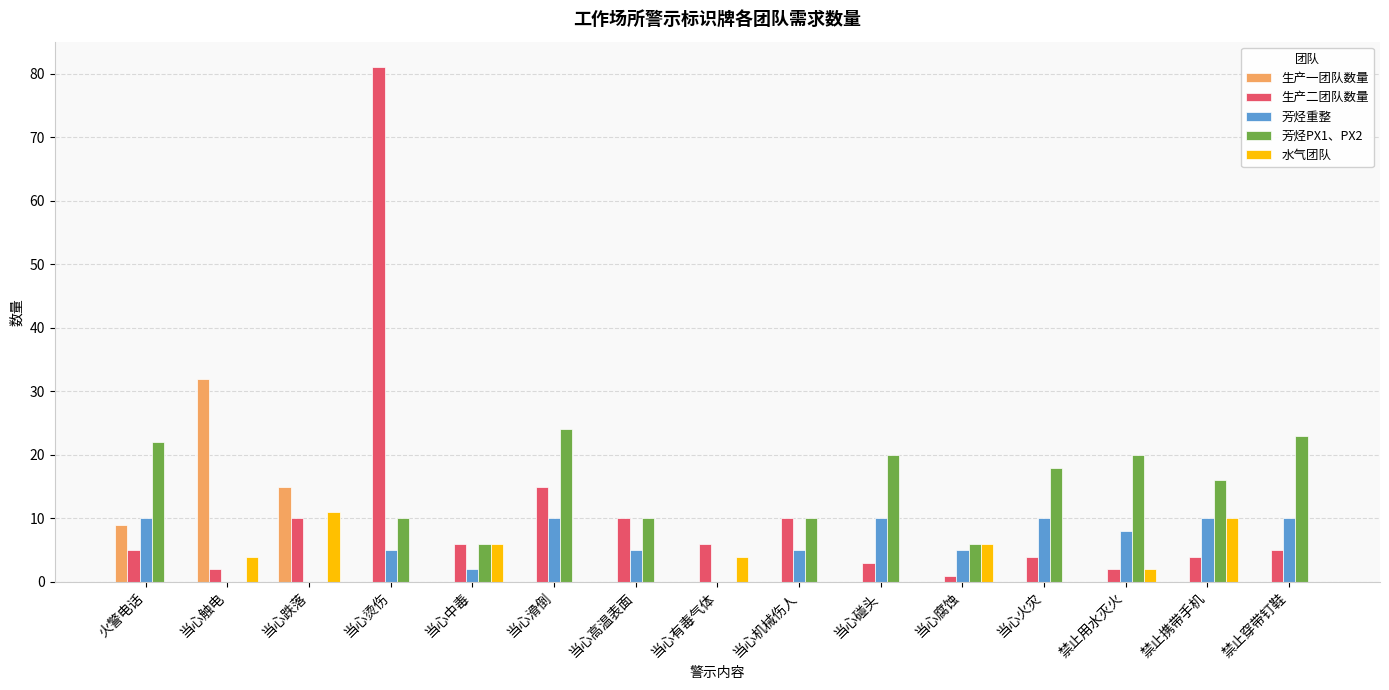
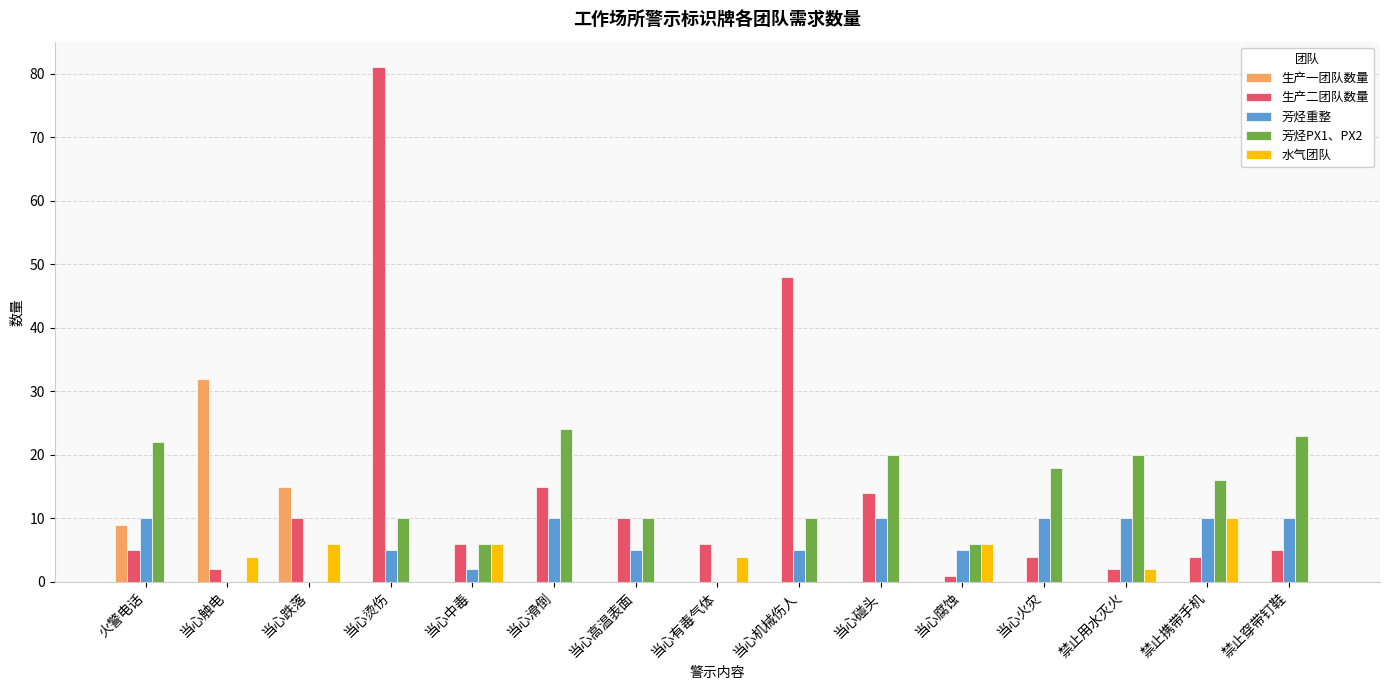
  {
    "生产一团队数量": {
      "火警电话": 9,
      "当心触电": 32,
      "当心跌落": 15,
      "当心烫伤": 0,
      "当心中毒": 0,
      "当心滑倒": 0,
      "当心高温表面": 0,
      "当心有毒气体": 0,
      "当心机械伤人": 0,
      "当心碰头": 0,
      "当心腐蚀": 0,
      "当心火灾": 0,
      "禁止用水灭火": 0,
      "禁止携带手机": 0,
      "禁止穿带钉鞋": 0
    },
    "生产二团队数量": {
      "火警电话": 5,
      "当心触电": 2,
      "当心跌落": 10,
      "当心烫伤": 81,
      "当心中毒": 6,
      "当心滑倒": 15,
      "当心高温表面": 10,
      "当心有毒气体": 6,
-     "当心机械伤人": 10,
-     "当心碰头": 3,
+     "当心机械伤人": 48,
+     "当心碰头": 14,
      "当心腐蚀": 1,
      "当心火灾": 4,
      "禁止用水灭火": 2,
      "禁止携带手机": 4,
      "禁止穿带钉鞋": 5
    },
    "芳烃重整": {
      "火警电话": 10,
      "当心触电": 0,
      "当心跌落": 0,
      "当心烫伤": 5,
      "当心中毒": 2,
      "当心滑倒": 10,
      "当心高温表面": 5,
      "当心有毒气体": 0,
      "当心机械伤人": 5,
      "当心碰头": 10,
      "当心腐蚀": 5,
      "当心火灾": 10,
-     "禁止用水灭火": 8,
+     "禁止用水灭火": 10,
      "禁止携带手机": 10,
      "禁止穿带钉鞋": 10
    },
    "芳烃PX1、PX2": {
      "火警电话": 22,
      "当心触电": 0,
      "当心跌落": 0,
      "当心烫伤": 10,
      "当心中毒": 6,
      "当心滑倒": 24,
      "当心高温表面": 10,
      "当心有毒气体": 0,
      "当心机械伤人": 10,
      "当心碰头": 20,
      "当心腐蚀": 6,
      "当心火灾": 18,
      "禁止用水灭火": 20,
      "禁止携带手机": 16,
      "禁止穿带钉鞋": 23
    },
    "水气团队": {
      "火警电话": 0,
      "当心触电": 4,
-     "当心跌落": 11,
+     "当心跌落": 6,
      "当心烫伤": 0,
      "当心中毒": 6,
      "当心滑倒": 0,
      "当心高温表面": 0,
      "当心有毒气体": 4,
      "当心机械伤人": 0,
      "当心碰头": 0,
      "当心腐蚀": 6,
      "当心火灾": 0,
      "禁止用水灭火": 2,
      "禁止携带手机": 10,
      "禁止穿带钉鞋": 0
    }
  }
